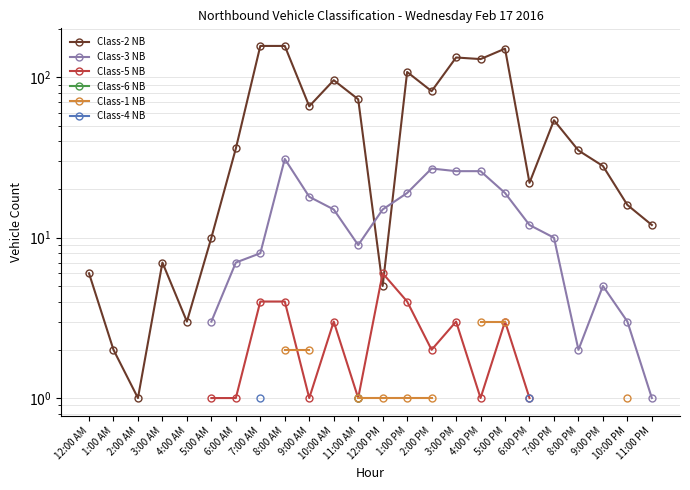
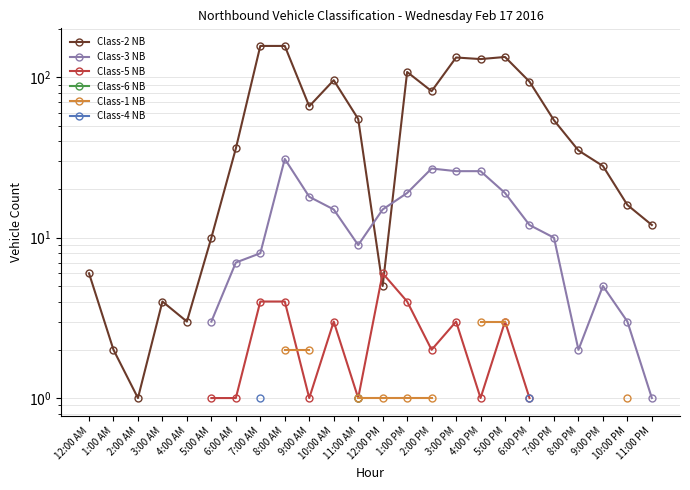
  {
    "Class-2 NB": {
      "12:00 AM": 6,
      "1:00 AM": 2,
      "2:00 AM": 1,
-     "3:00 AM": 7,
+     "3:00 AM": 4,
      "4:00 AM": 3,
      "5:00 AM": 10,
      "6:00 AM": 36,
      "7:00 AM": 160,
      "8:00 AM": 160,
      "9:00 AM": 66,
      "10:00 AM": 100,
-     "11:00 AM": 70,
+     "11:00 AM": 55,
      "12:00 PM": 5,
      "1:00 PM": 110,
      "2:00 PM": 80,
      "3:00 PM": 130,
      "4:00 PM": 130,
-     "5:00 PM": 150,
-     "6:00 PM": 22,
+     "5:00 PM": 130,
+     "6:00 PM": 90,
      "7:00 PM": 54,
      "8:00 PM": 35,
      "9:00 PM": 28,
      "10:00 PM": 16,
      "11:00 PM": 12
    },
    "Class-5 NB": {
      "5:00 AM": 1,
      "6:00 AM": 1,
      "7:00 AM": 4,
      "8:00 AM": 4,
      "9:00 AM": 1,
      "10:00 AM": 3,
      "12:00 PM": 6,
      "1:00 PM": 4,
      "2:00 PM": 2,
      "3:00 PM": 3,
      "4:00 PM": 1
    },
    "Class-1 NB": {
      "8:00 AM": 2,
      "9:00 AM": 2,
      "12:00 PM": 1,
      "1:00 PM": 1,
      "2:00 PM": 1,
      "4:00 PM": 3,
      "10:00 PM": 1
    }
  }
